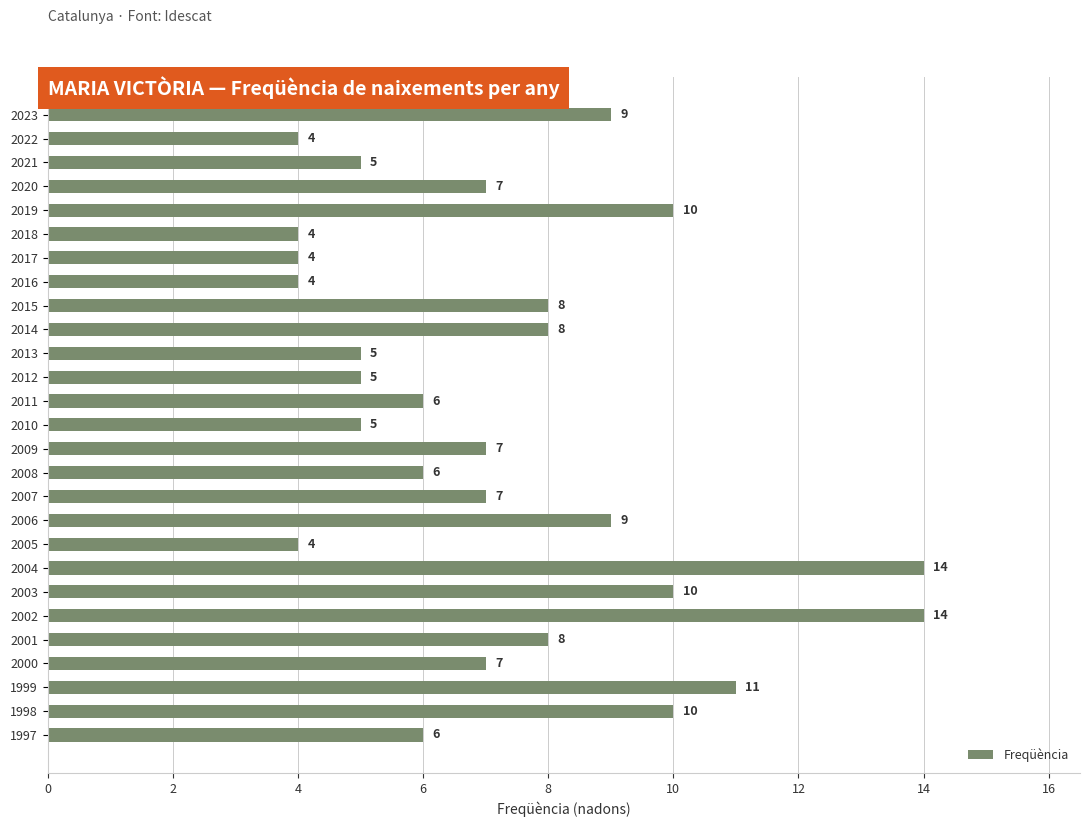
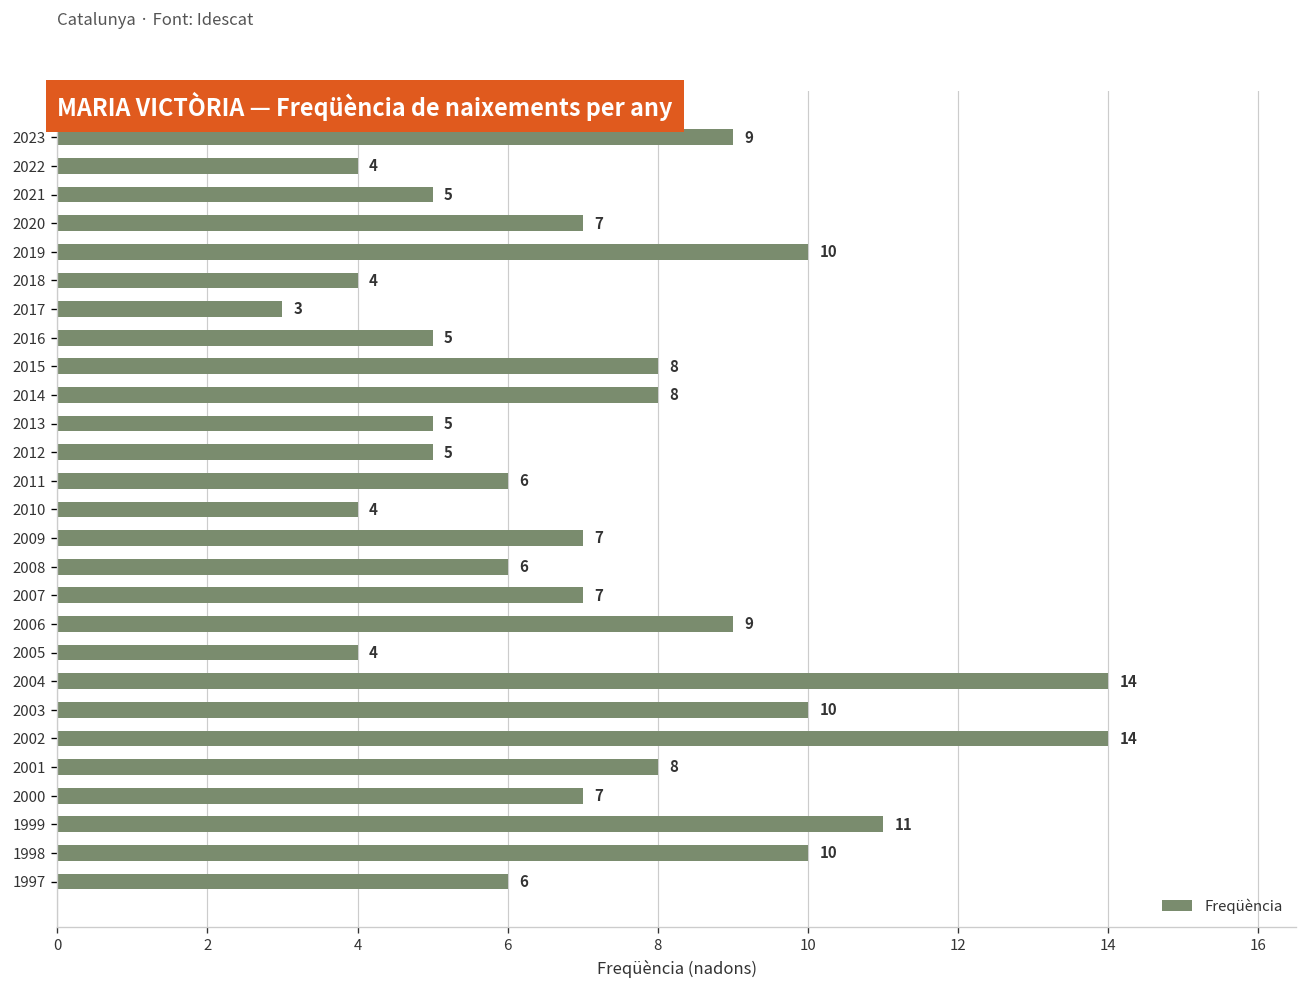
  {
    "2023": 9,
    "2022": 4,
    "2021": 5,
    "2020": 7,
    "2019": 10,
    "2018": 4,
-   "2017": 4,
-   "2016": 4,
+   "2017": 3,
+   "2016": 5,
    "2015": 8,
    "2014": 8,
    "2013": 5,
    "2012": 5,
    "2011": 6,
-   "2010": 5,
+   "2010": 4,
    "2009": 7,
    "2008": 6,
    "2007": 7,
    "2006": 9,
    "2005": 4,
    "2004": 14,
    "2003": 10,
    "2002": 14,
    "2001": 8,
    "2000": 7,
    "1999": 11,
    "1998": 10,
    "1997": 6
  }
